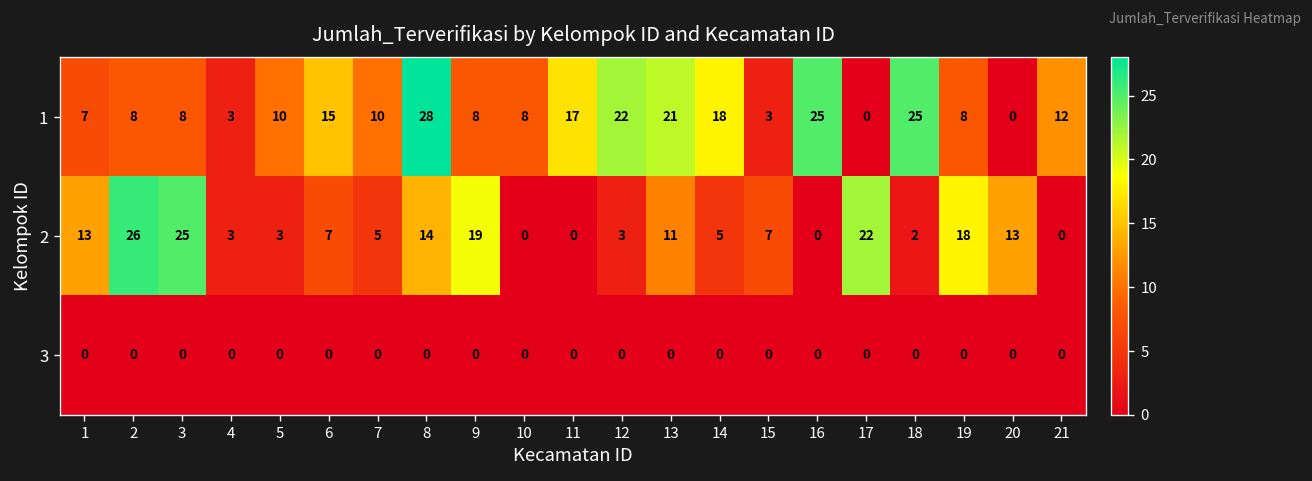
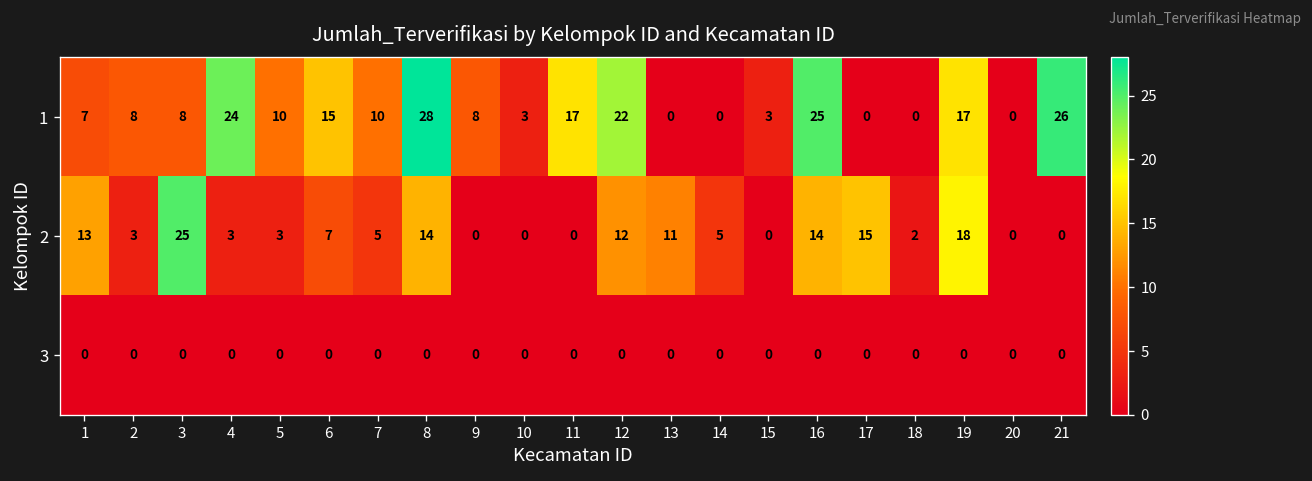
  {
    "1": {
      "1": 7,
      "2": 8,
      "3": 8,
-     "4": 3,
+     "4": 24,
      "5": 10,
      "6": 15,
      "7": 10,
      "8": 28,
      "9": 8,
-     "10": 8,
+     "10": 3,
      "11": 17,
      "12": 22,
-     "13": 21,
-     "14": 18,
+     "13": 0,
+     "14": 0,
      "15": 3,
      "16": 25,
      "17": 0,
-     "18": 25,
-     "19": 8,
+     "18": 0,
+     "19": 17,
      "20": 0,
-     "21": 12
+     "21": 26
    },
    "2": {
      "1": 13,
-     "2": 26,
+     "2": 3,
      "3": 25,
      "4": 3,
      "5": 3,
      "6": 7,
      "7": 5,
      "8": 14,
-     "9": 19,
+     "9": 0,
      "10": 0,
      "11": 0,
-     "12": 3,
+     "12": 12,
      "13": 11,
      "14": 5,
-     "15": 7,
-     "16": 0,
-     "17": 22,
+     "15": 0,
+     "16": 14,
+     "17": 15,
      "18": 2,
      "19": 18,
-     "20": 13,
+     "20": 0,
      "21": 0
    },
    "3": {
      "1": 0,
      "2": 0,
      "3": 0,
      "4": 0,
      "5": 0,
      "6": 0,
      "7": 0,
      "8": 0,
      "9": 0,
      "10": 0,
      "11": 0,
      "12": 0,
      "13": 0,
      "14": 0,
      "15": 0,
      "16": 0,
      "17": 0,
      "18": 0,
      "19": 0,
      "20": 0,
      "21": 0
    }
  }
